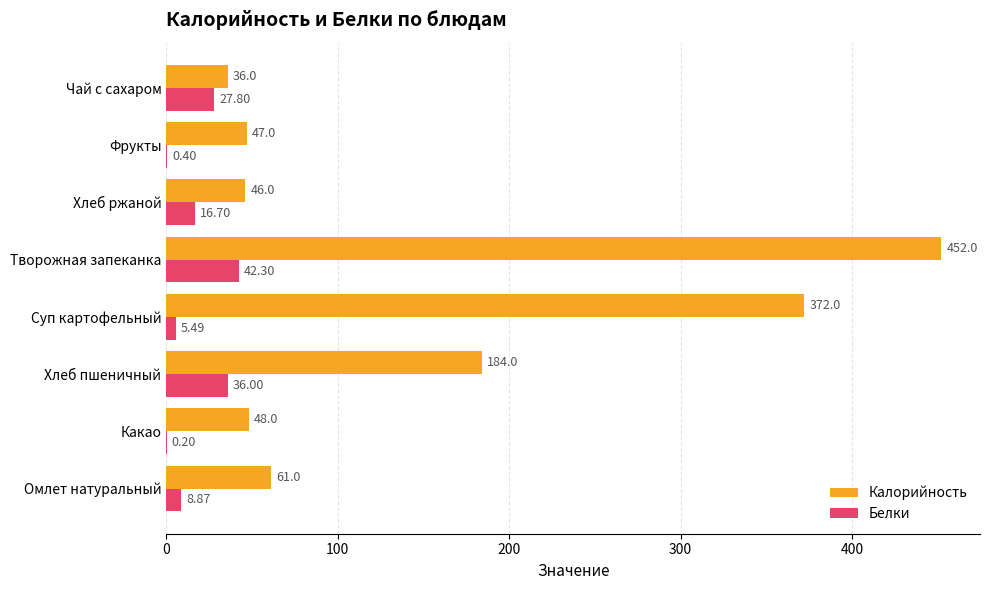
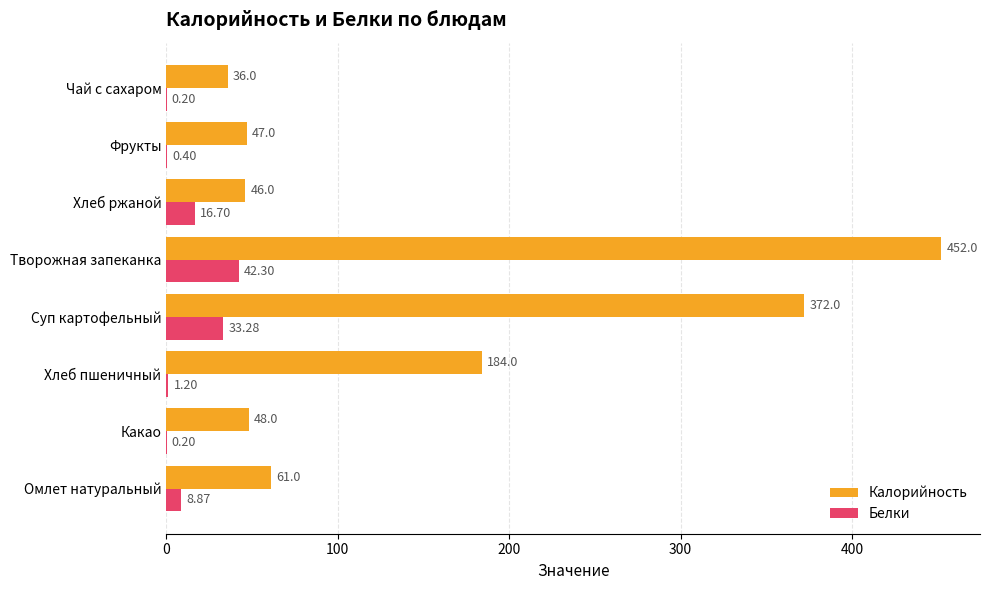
  {
    "Калорийность": {
      "Чай с сахаром": 36.0,
      "Фрукты": 47.0,
      "Хлеб ржаной": 46.0,
      "Творожная запеканка": 452.0,
      "Суп картофельный": 372.0,
      "Хлеб пшеничный": 184.0,
      "Какао": 48.0,
      "Омлет натуральный": 61.0
    },
    "Белки": {
-     "Чай с сахаром": 27.80,
+     "Чай с сахаром": 0.20,
      "Фрукты": 0.40,
      "Хлеб ржаной": 16.70,
      "Творожная запеканка": 42.30,
-     "Суп картофельный": 5.49,
-     "Хлеб пшеничный": 36.00,
+     "Суп картофельный": 33.28,
+     "Хлеб пшеничный": 1.20,
      "Какао": 0.20,
      "Омлет натуральный": 8.87
    }
  }
